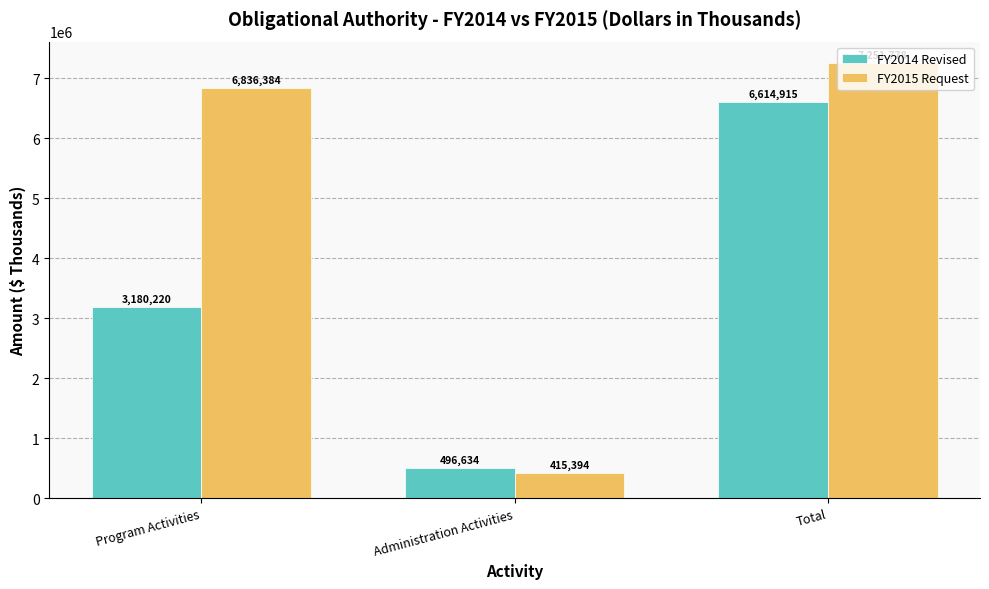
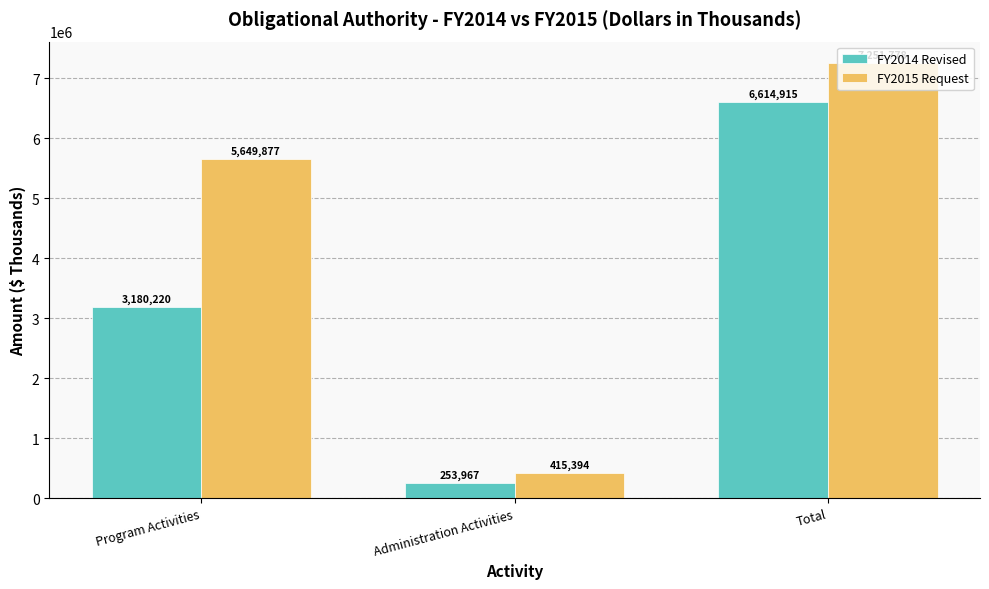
  {
    "FY2014 Revised": {
      "Program Activities": "3,180,220",
-     "Administration Activities": "496,634",
+     "Administration Activities": "253,967",
      "Total": "6,614,915"
    },
    "FY2015 Request": {
-     "Program Activities": "6,836,384",
+     "Program Activities": "5,649,877",
      "Administration Activities": "415,394"
    }
  }
